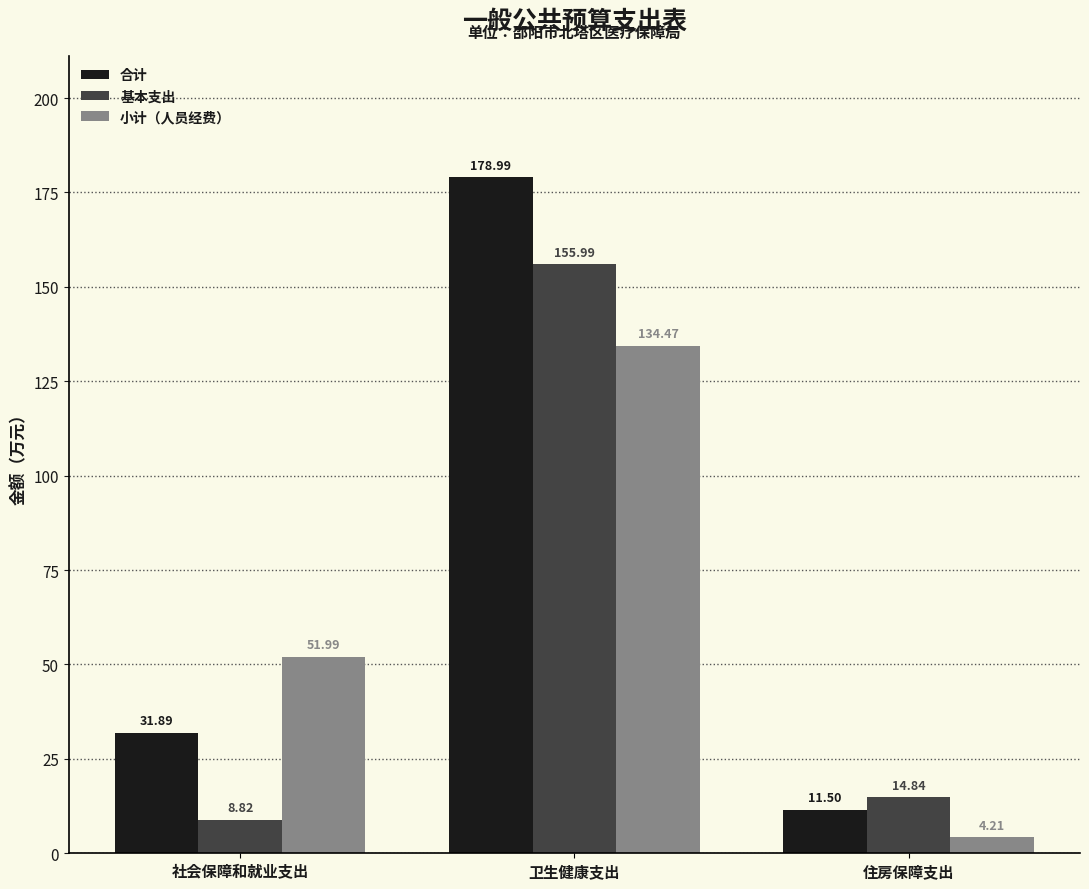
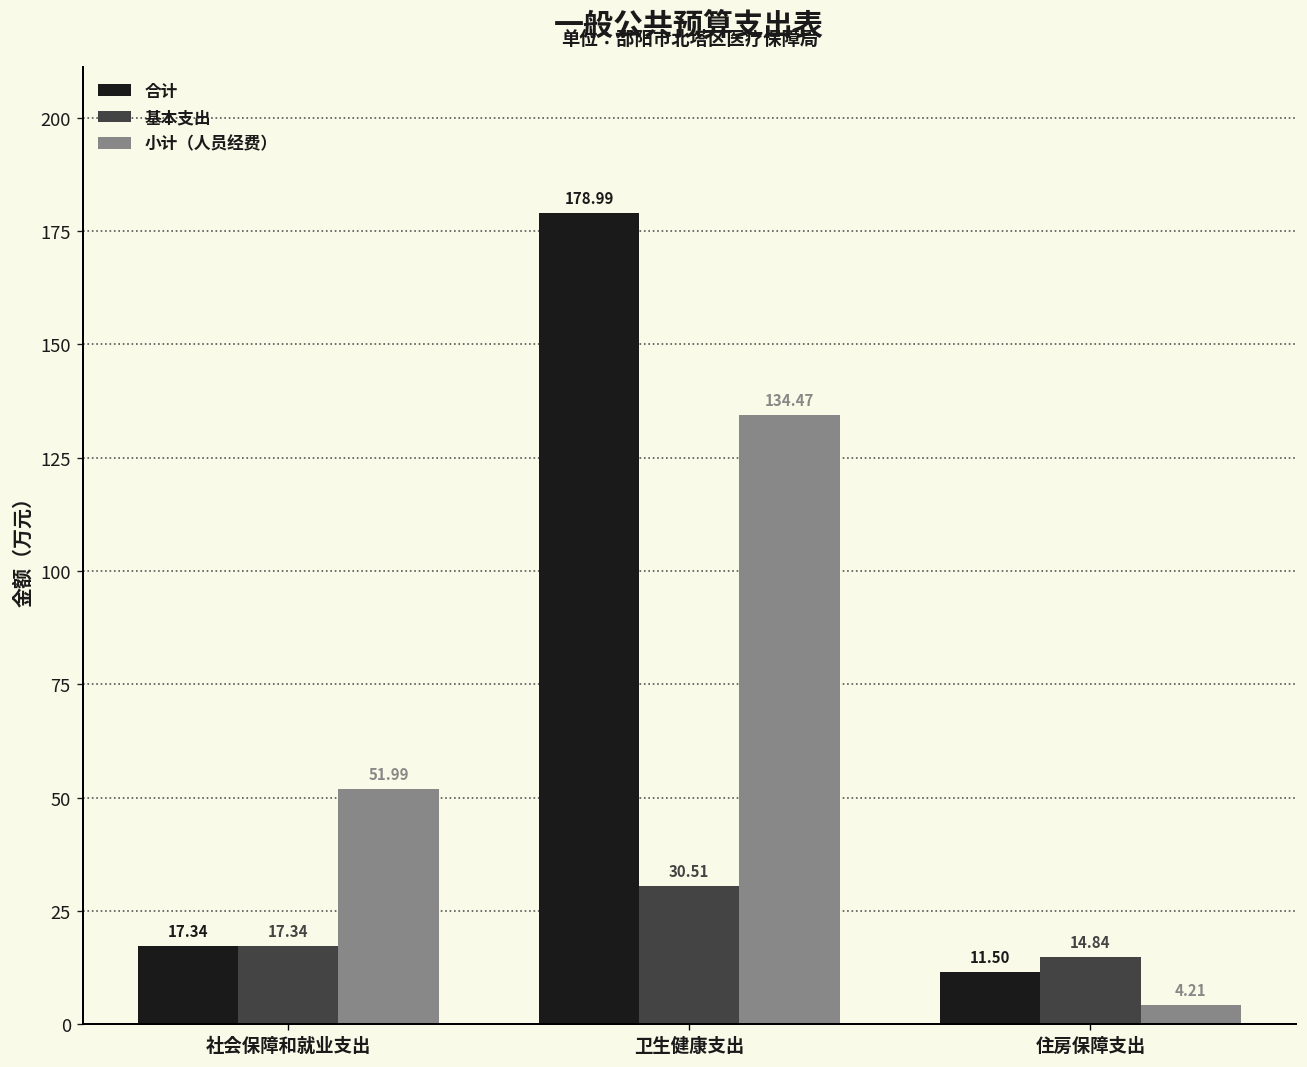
  {
    "合计": {
-     "社会保障和就业支出": 31.89,
+     "社会保障和就业支出": 17.34,
      "卫生健康支出": 178.99,
      "住房保障支出": 11.50
    },
    "基本支出": {
-     "社会保障和就业支出": 8.82,
-     "卫生健康支出": 155.99,
+     "社会保障和就业支出": 17.34,
+     "卫生健康支出": 30.51,
      "住房保障支出": 14.84
    },
    "小计（人员经费）": {
      "社会保障和就业支出": 51.99,
      "卫生健康支出": 134.47,
      "住房保障支出": 4.21
    }
  }
